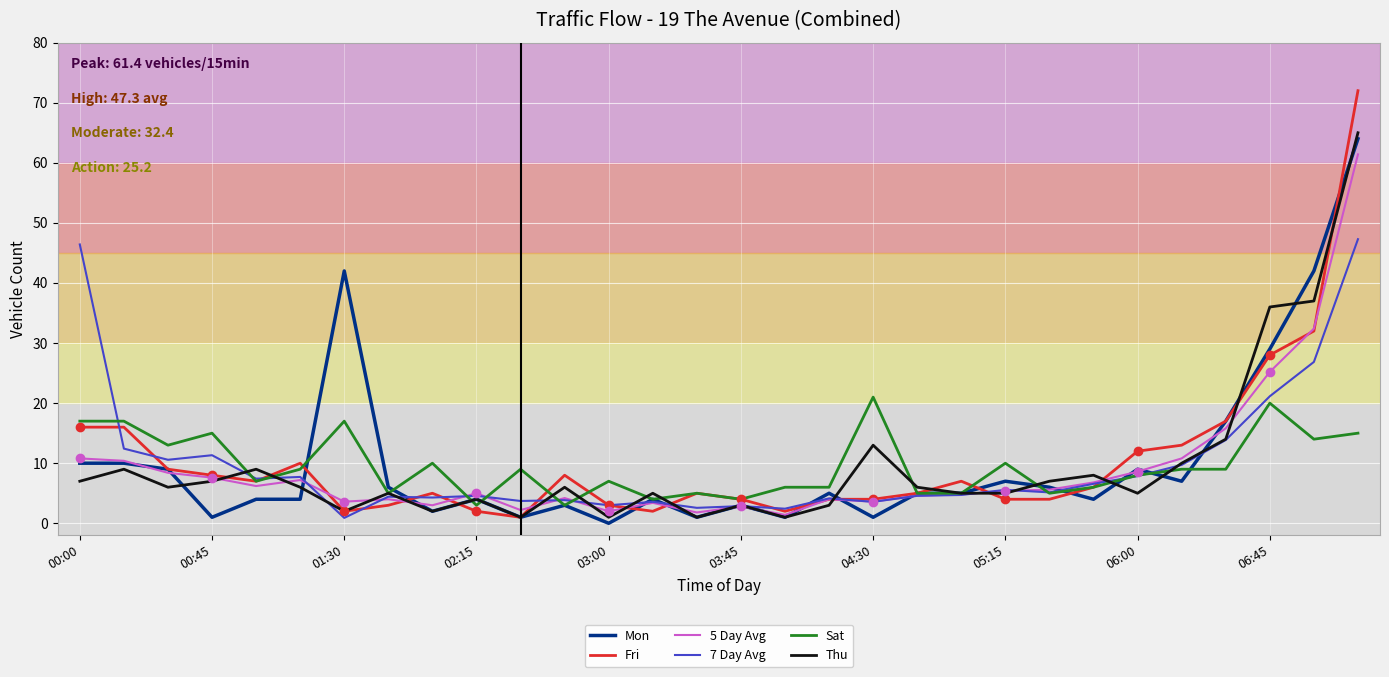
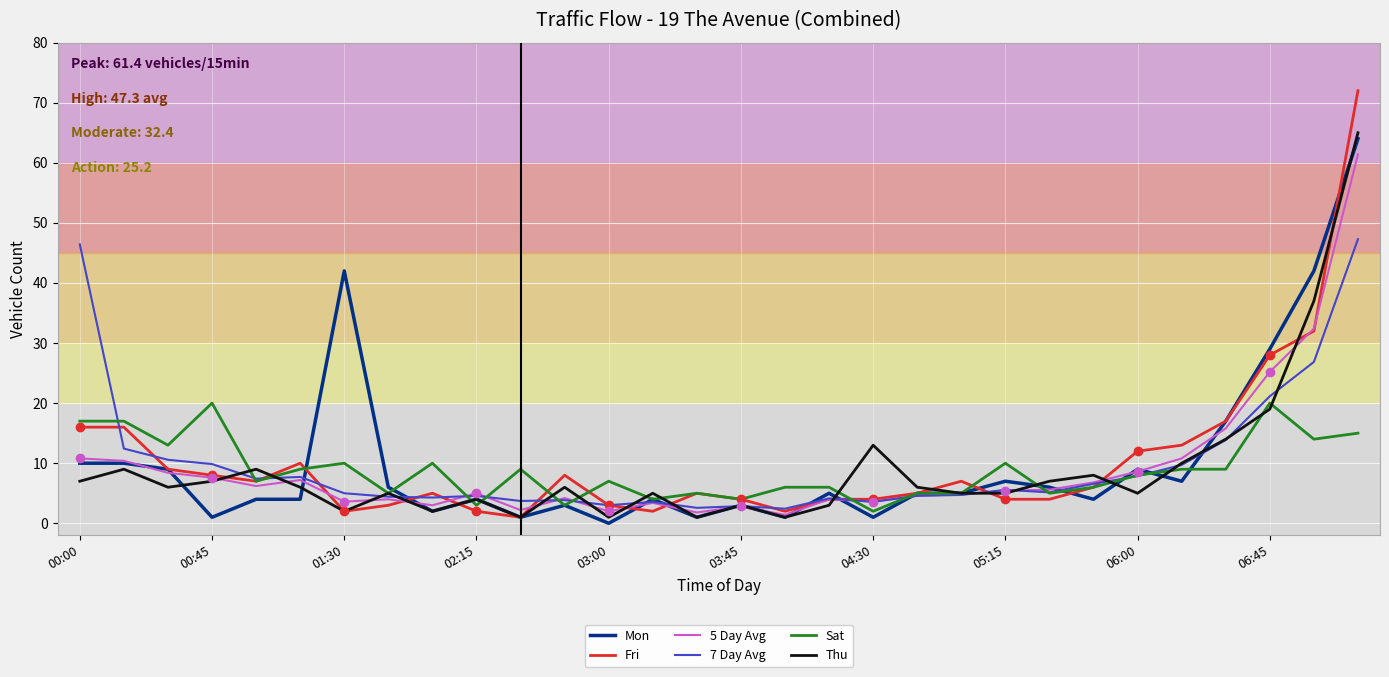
  {
    "Mon": {
      "00:00": 10,
      "00:45": 1,
      "01:30": 42,
      "03:00": 0,
      "04:30": 1,
      "05:15": 7,
      "06:45": 29
    },
    "7 Day Avg": {
      "00:00": 46,
-     "00:45": 11,
-     "01:30": 1,
+     "00:45": 10,
+     "01:30": 5,
      "02:15": 5,
      "06:45": 21
    },
    "Sat": {
      "00:00": 17,
-     "00:45": 15,
-     "01:30": 17,
+     "00:45": 20,
+     "01:30": 10,
      "02:15": 3,
      "03:00": 7,
-     "04:30": 21,
+     "04:30": 2,
      "05:15": 10,
      "06:45": 20
    },
    "Thu": {
      "00:00": 7,
      "00:45": 7,
      "03:00": 1,
      "04:30": 13,
      "06:00": 5,
-     "06:45": 36
+     "06:45": 19
    }
  }
